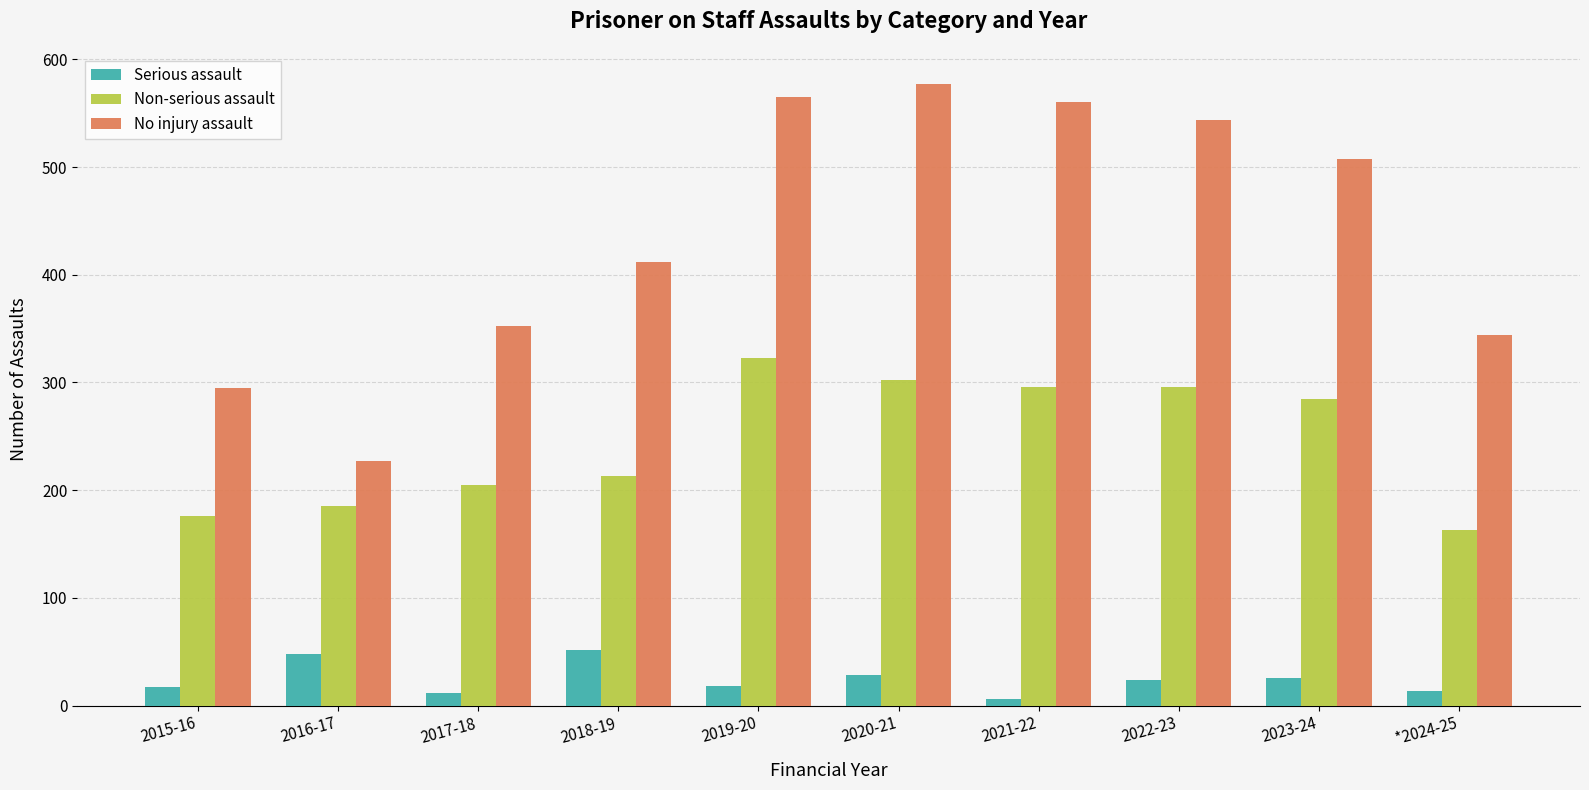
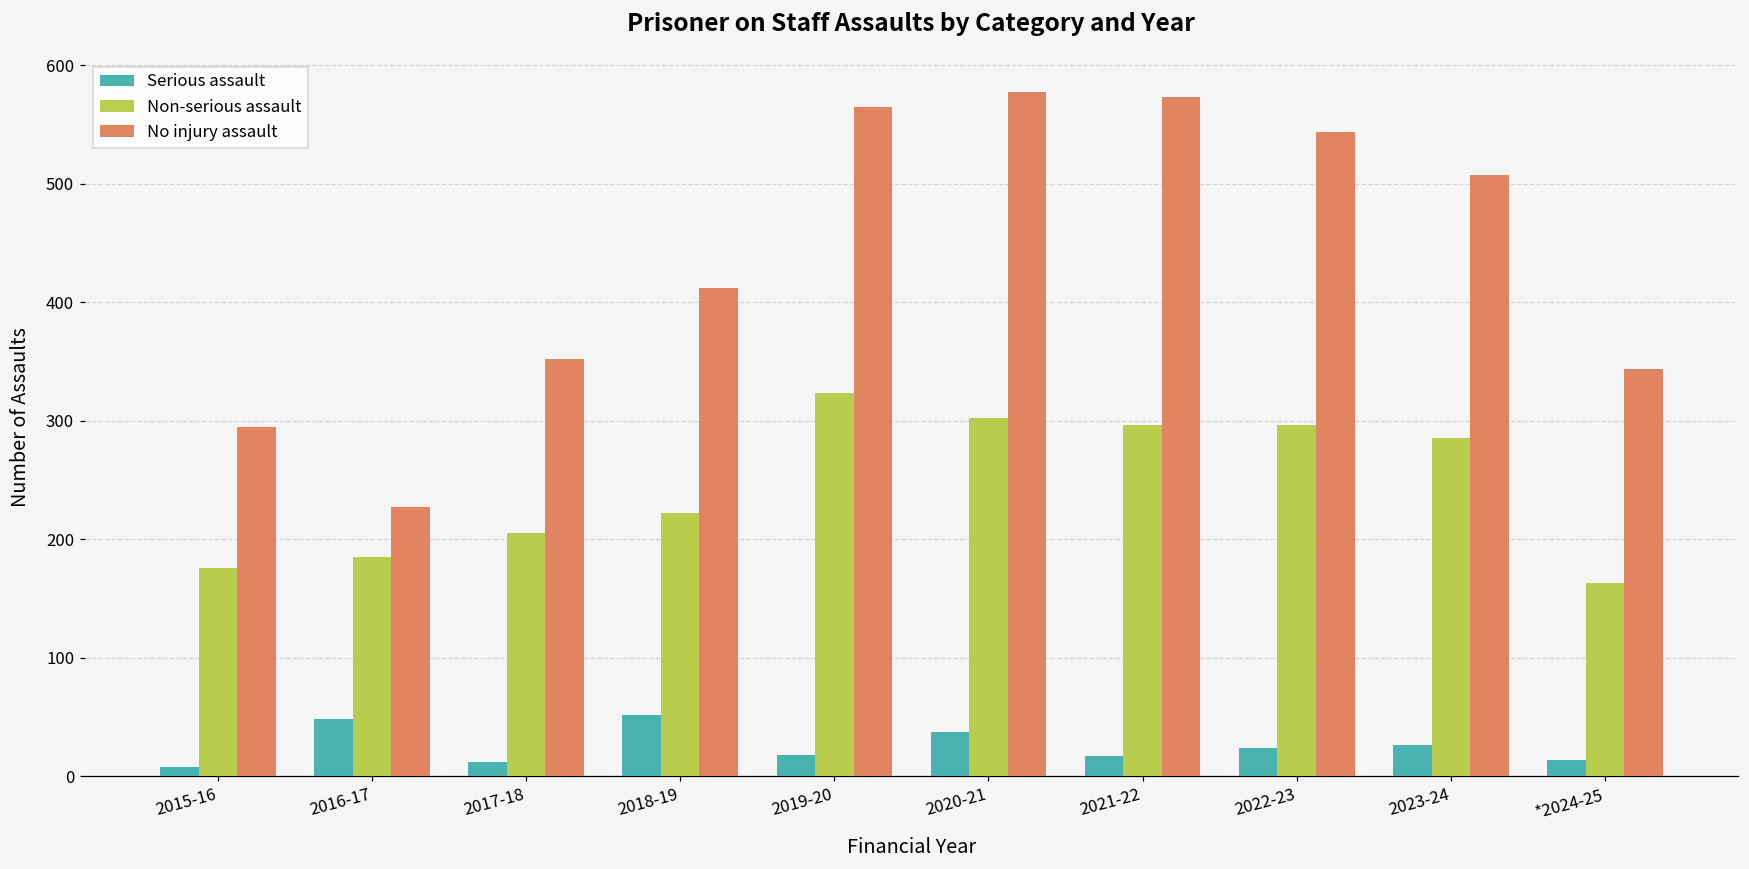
  {
    "Serious assault": {
-     "2015-16": 17,
+     "2015-16": 8,
      "2016-17": 48,
      "2017-18": 12,
      "2018-19": 52,
      "2019-20": 18,
-     "2020-21": 28,
-     "2021-22": 6,
+     "2020-21": 37,
+     "2021-22": 17,
      "2022-23": 24,
      "2023-24": 26,
      "*2024-25": 14
    },
    "Non-serious assault": {
      "2015-16": 176,
      "2016-17": 185,
      "2017-18": 205,
-     "2018-19": 213,
+     "2018-19": 222,
      "2019-20": 323,
      "2020-21": 302,
      "2021-22": 296,
      "2022-23": 296,
      "2023-24": 285,
      "*2024-25": 163
    },
    "No injury assault": {
      "2015-16": 295,
      "2016-17": 227,
      "2017-18": 352,
      "2018-19": 412,
      "2019-20": 565,
      "2020-21": 577,
-     "2021-22": 560,
+     "2021-22": 573,
      "2022-23": 544,
      "2023-24": 507,
      "*2024-25": 344
    }
  }
